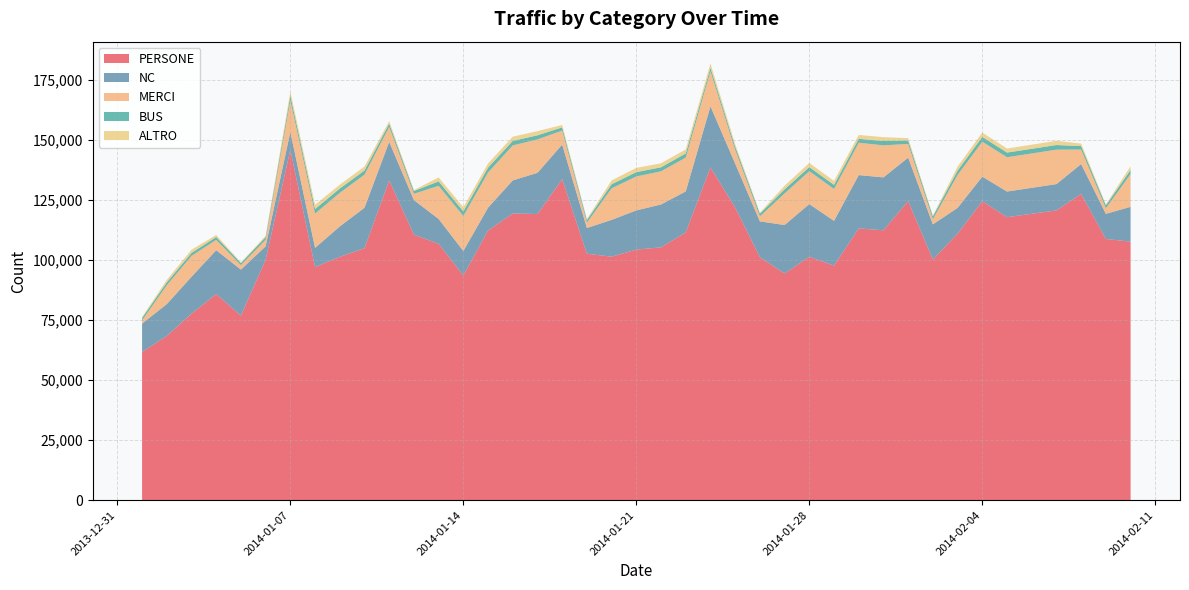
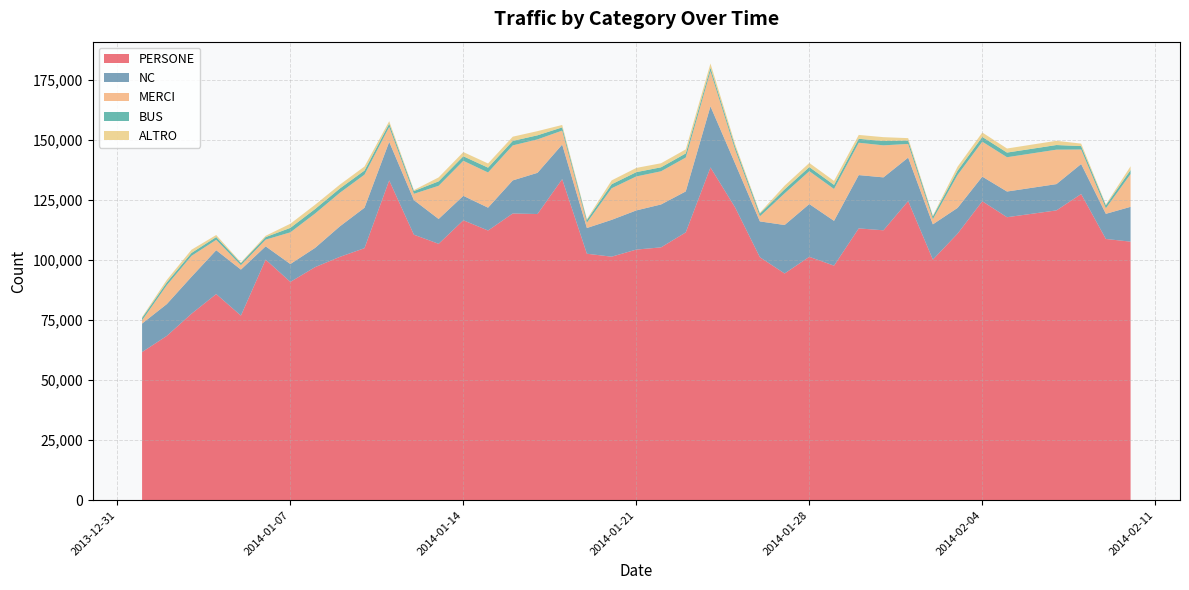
  {
    "PERSONE": {
-     "2014-01-07": "146,000",
-     "2014-01-14": "94,000",
+     "2014-01-07": "91,000",
+     "2014-01-14": "117,000",
      "2014-01-21": "104,000",
      "2014-01-28": "101,000",
      "2014-02-04": "125,000"
    }
  }
